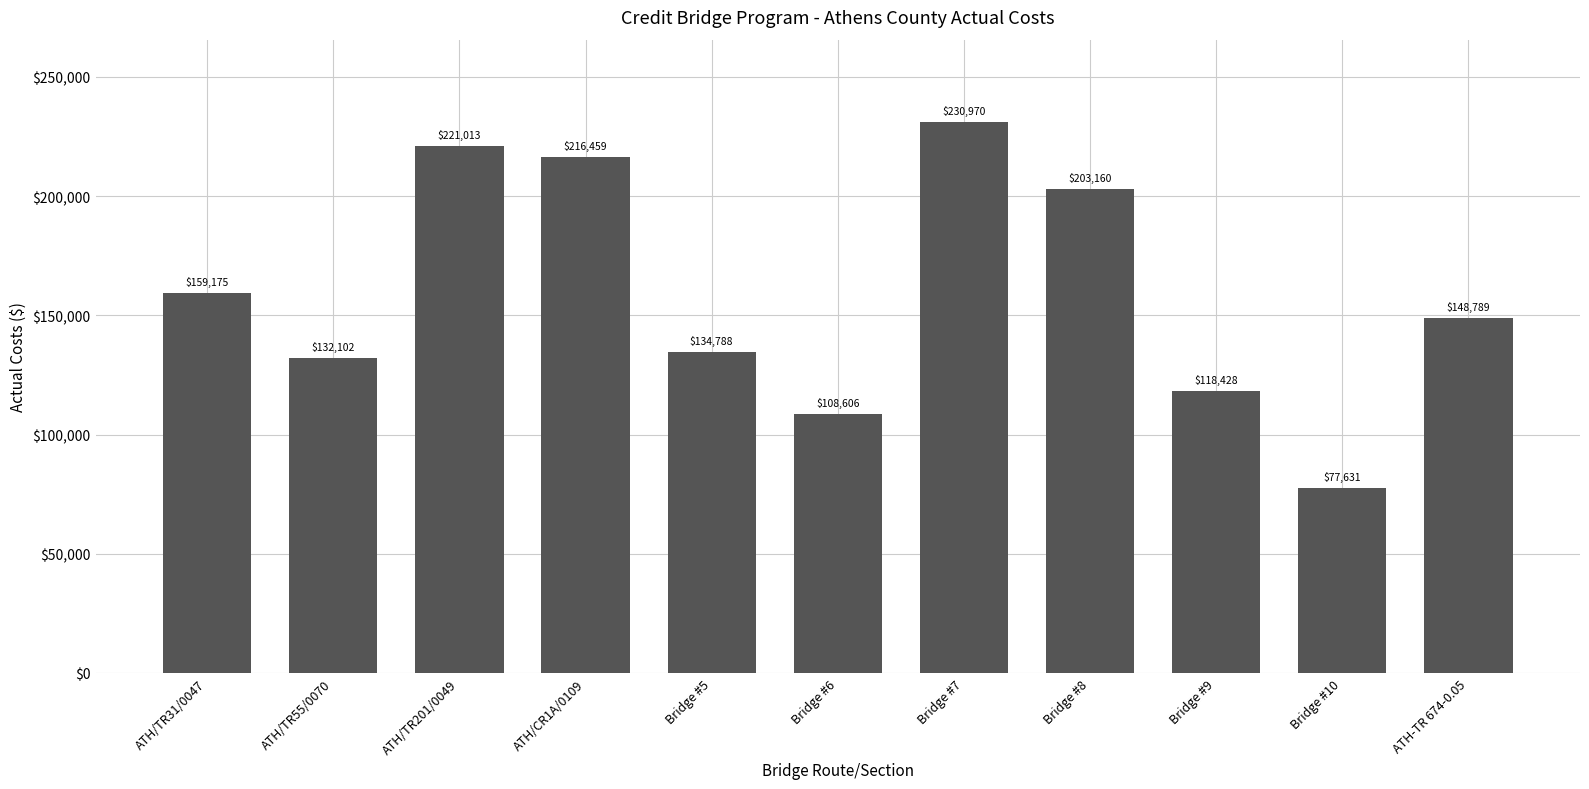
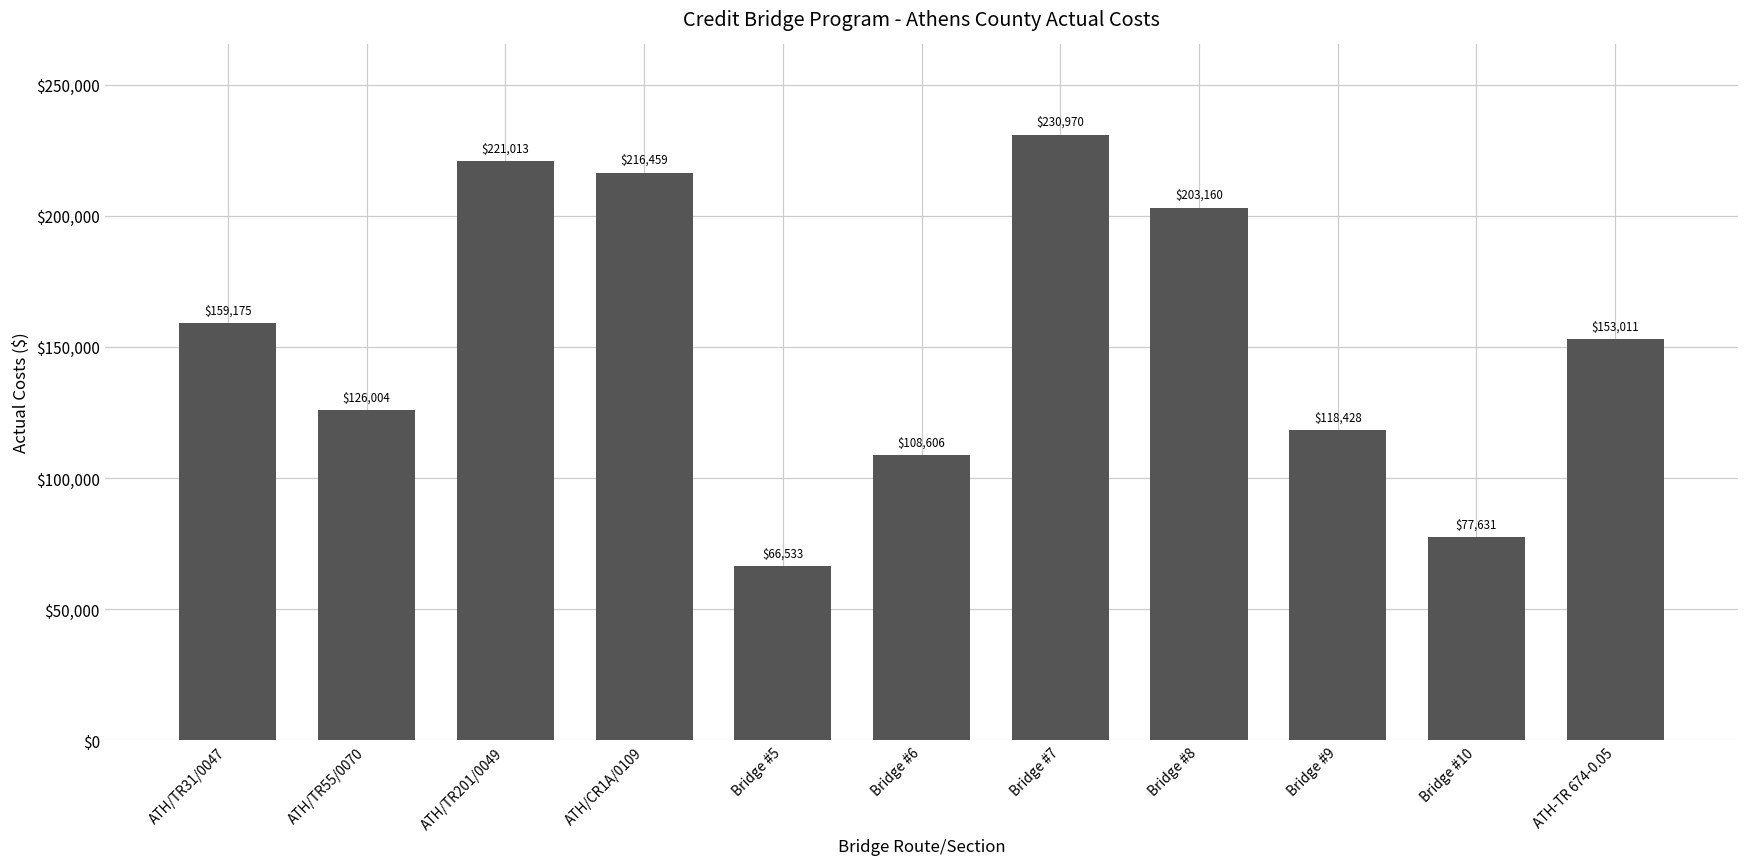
  {
    "ATH/TR31/0047": "$159,175",
-   "ATH/TR55/0070": "$132,102",
+   "ATH/TR55/0070": "$126,004",
    "ATH/TR201/0049": "$221,013",
    "ATH/CR1A/0109": "$216,459",
-   "Bridge #5": "$134,788",
+   "Bridge #5": "$66,533",
    "Bridge #6": "$108,606",
    "Bridge #7": "$230,970",
    "Bridge #8": "$203,160",
    "Bridge #9": "$118,428",
    "Bridge #10": "$77,631",
-   "ATH-TR 674-0.05": "$148,789"
+   "ATH-TR 674-0.05": "$153,011"
  }
